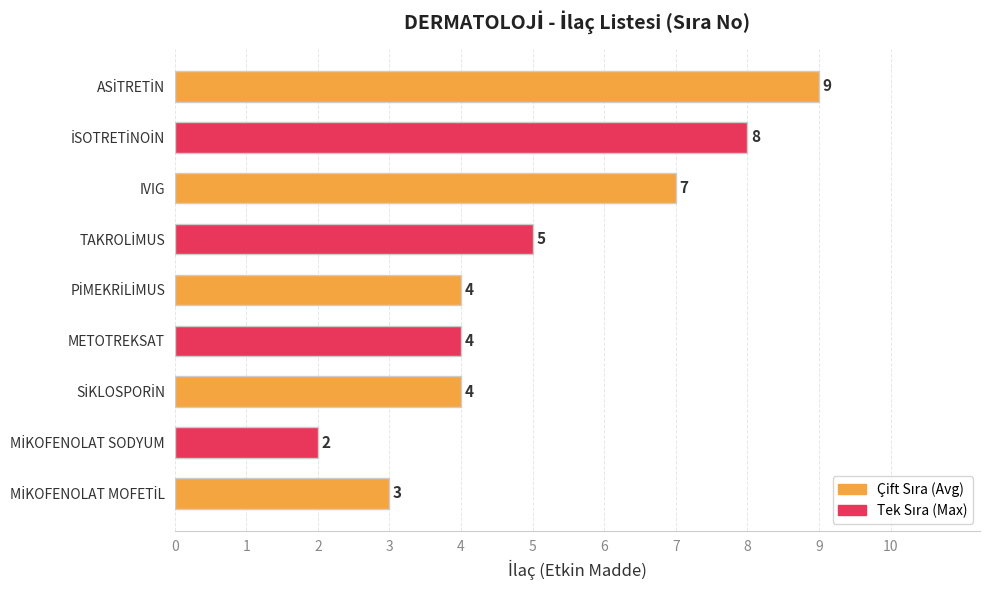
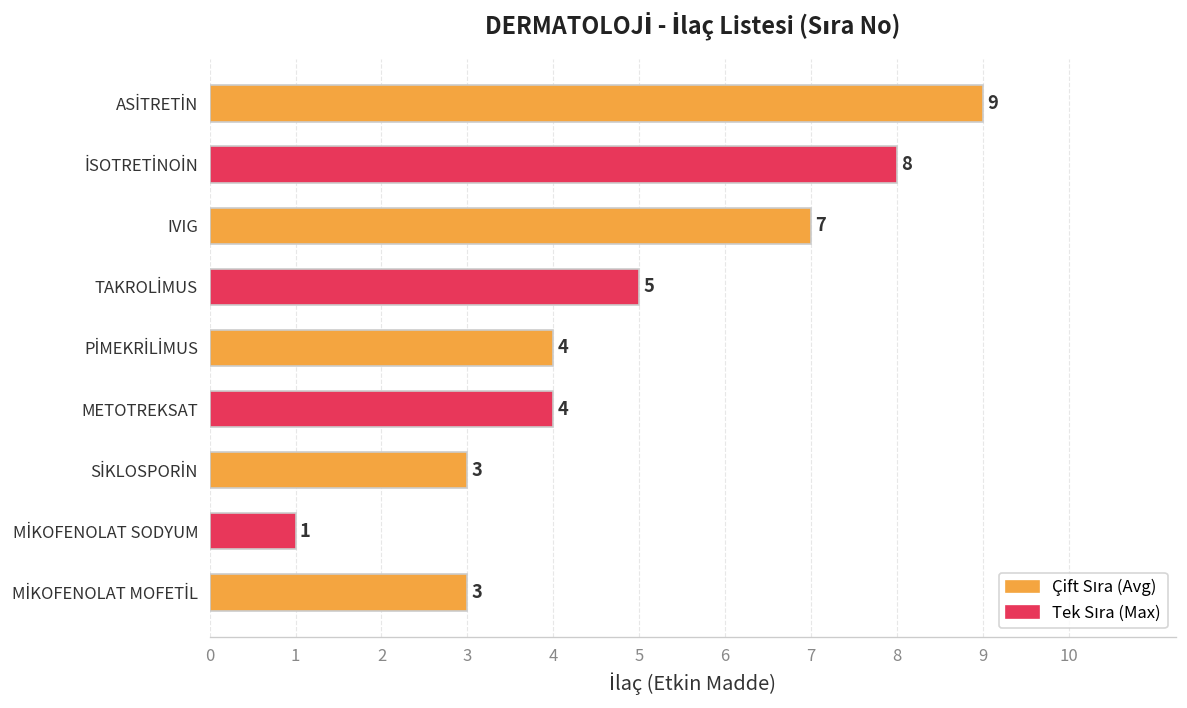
  {
    "ASİTRETİN": 9,
    "İSOTRETİNOİN": 8,
    "IVIG": 7,
    "TAKROLİMUS": 5,
    "PİMEKRİLİMUS": 4,
    "METOTREKSAT": 4,
-   "SİKLOSPORİN": 4,
-   "MİKOFENOLAT SODYUM": 2,
+   "SİKLOSPORİN": 3,
+   "MİKOFENOLAT SODYUM": 1,
    "MİKOFENOLAT MOFETİL": 3
  }
